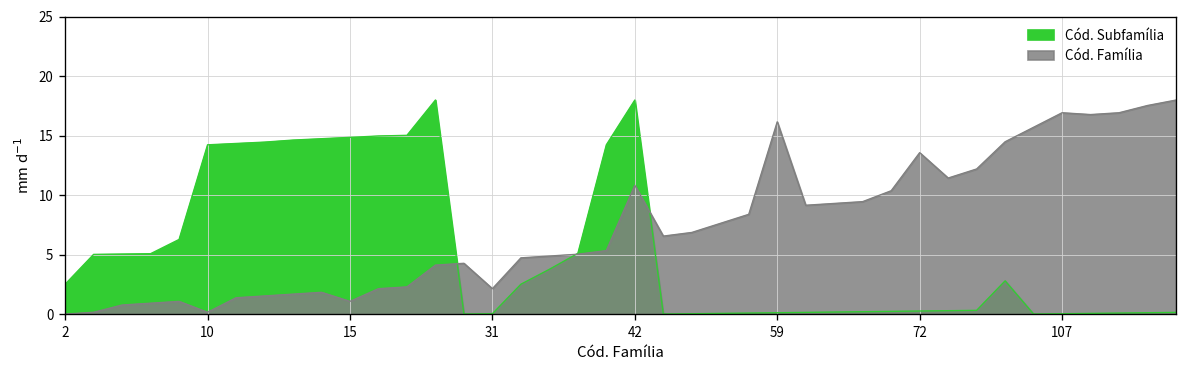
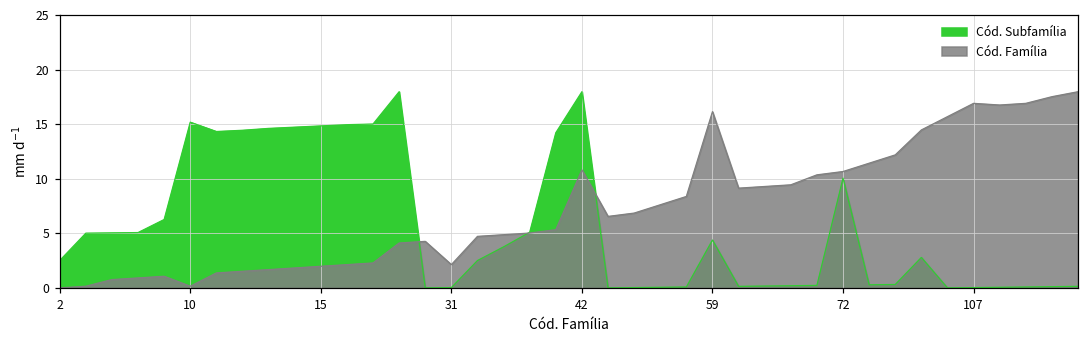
  {
    "Cód. Subfamília": {
      "2": 3,
-     "10": 14,
+     "10": 15,
      "15": 15,
      "31": 0,
      "42": 18,
-     "59": 0,
-     "72": 0,
+     "59": 4,
+     "72": 10,
      "107": 0
    },
    "Cód. Família": {
      "2": 0,
      "10": 0,
-     "15": 1,
+     "15": 2,
      "31": 2,
      "42": 11,
      "59": 16,
-     "72": 14,
+     "72": 11,
      "107": 17
    }
  }
